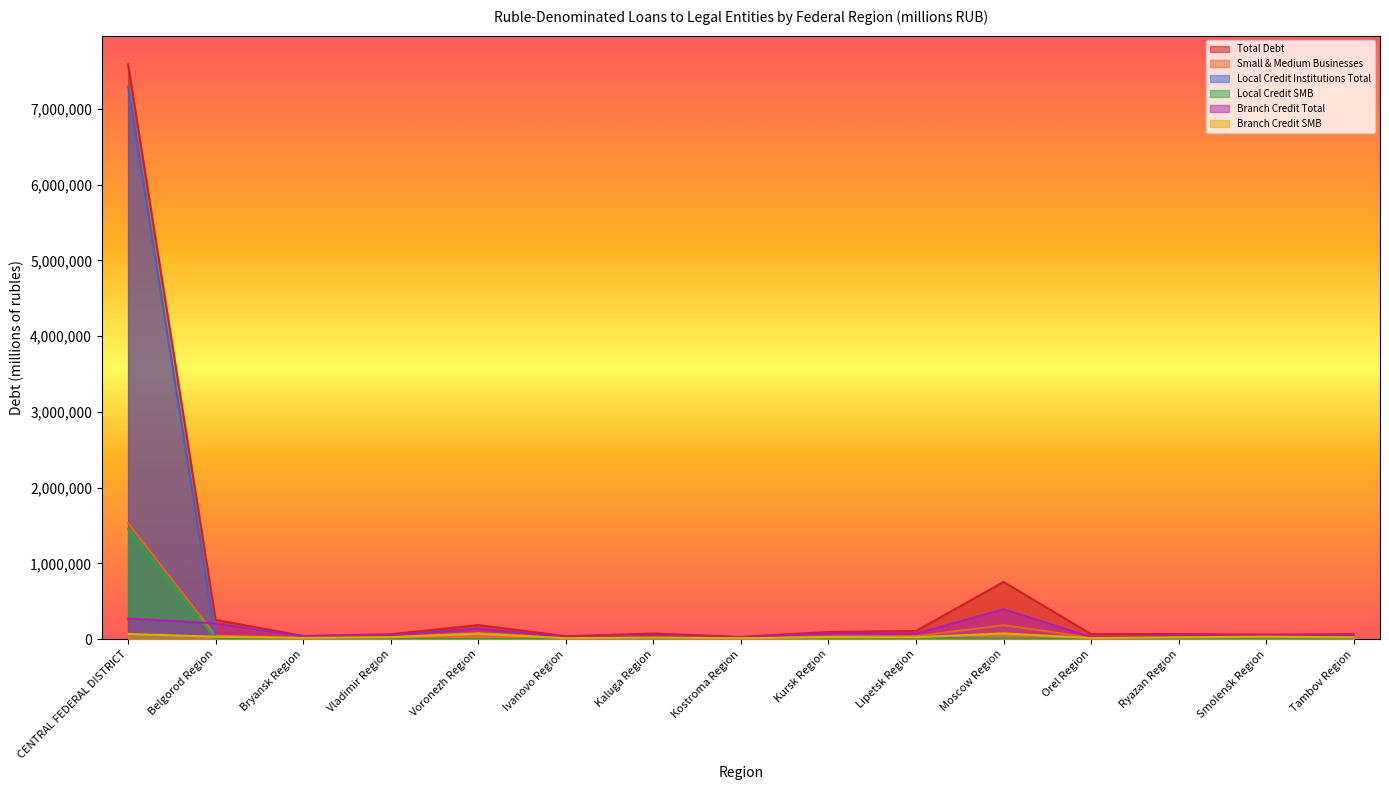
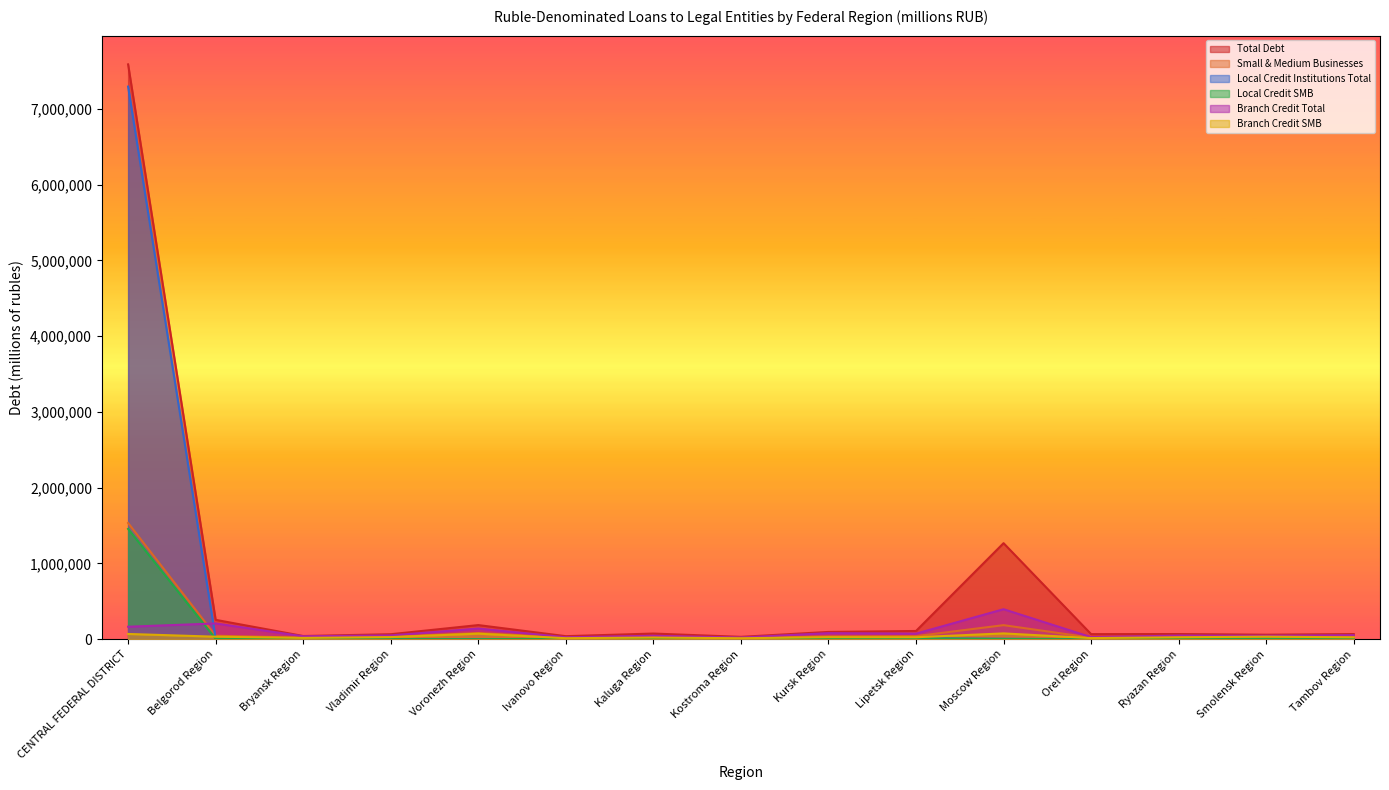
  {
    "Total Debt": {
      "CENTRAL FEDERAL DISTRICT": "7,600,000",
      "Belgorod Region": "300,000",
      "Voronezh Region": "200,000",
      "Lipetsk Region": "100,000",
-     "Moscow Region": "800,000",
+     "Moscow Region": "1,300,000",
      "Orel Region": "100,000"
    },
    "Local Credit Institutions Total": {
      "CENTRAL FEDERAL DISTRICT": "7,300,000"
    },
    "Local Credit SMB": {
      "CENTRAL FEDERAL DISTRICT": "1,500,000"
    },
    "Branch Credit Total": {
-     "CENTRAL FEDERAL DISTRICT": "300,000",
+     "CENTRAL FEDERAL DISTRICT": "200,000",
      "Belgorod Region": "200,000",
      "Voronezh Region": "100,000",
      "Moscow Region": "400,000"
    }
  }
